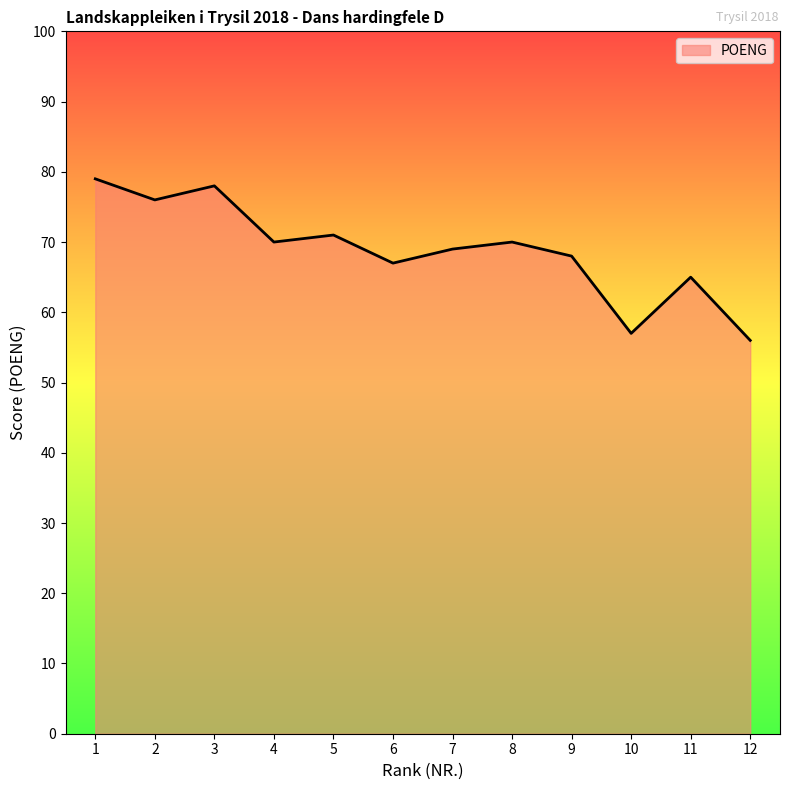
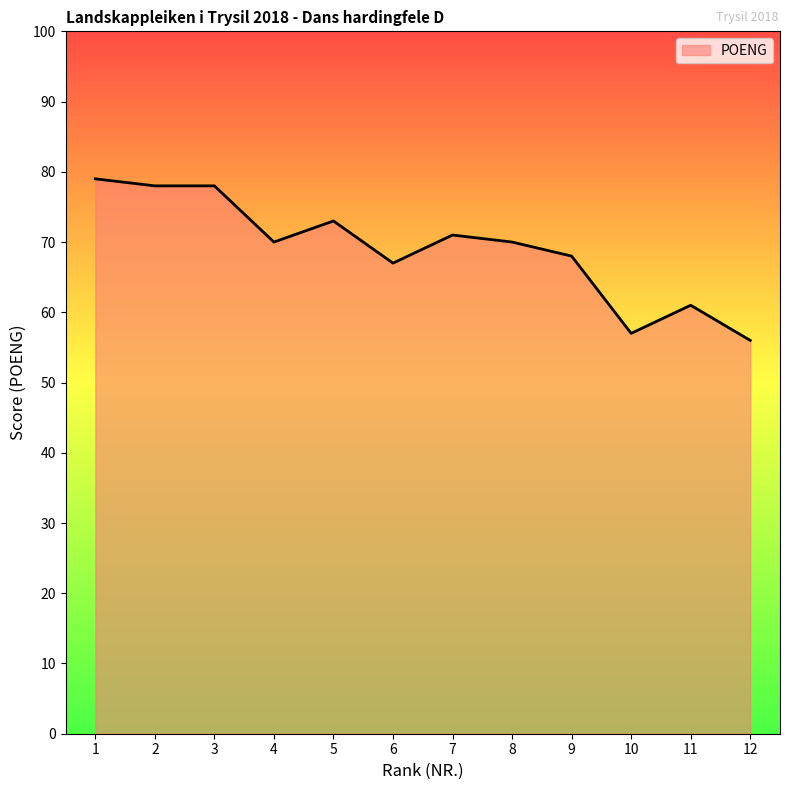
  {
    "1": 79,
-   "2": 76,
+   "2": 78,
    "3": 78,
    "4": 70,
-   "5": 71,
+   "5": 73,
    "6": 67,
-   "7": 69,
+   "7": 71,
    "8": 70,
    "9": 68,
    "10": 57,
-   "11": 65,
+   "11": 61,
    "12": 56
  }
